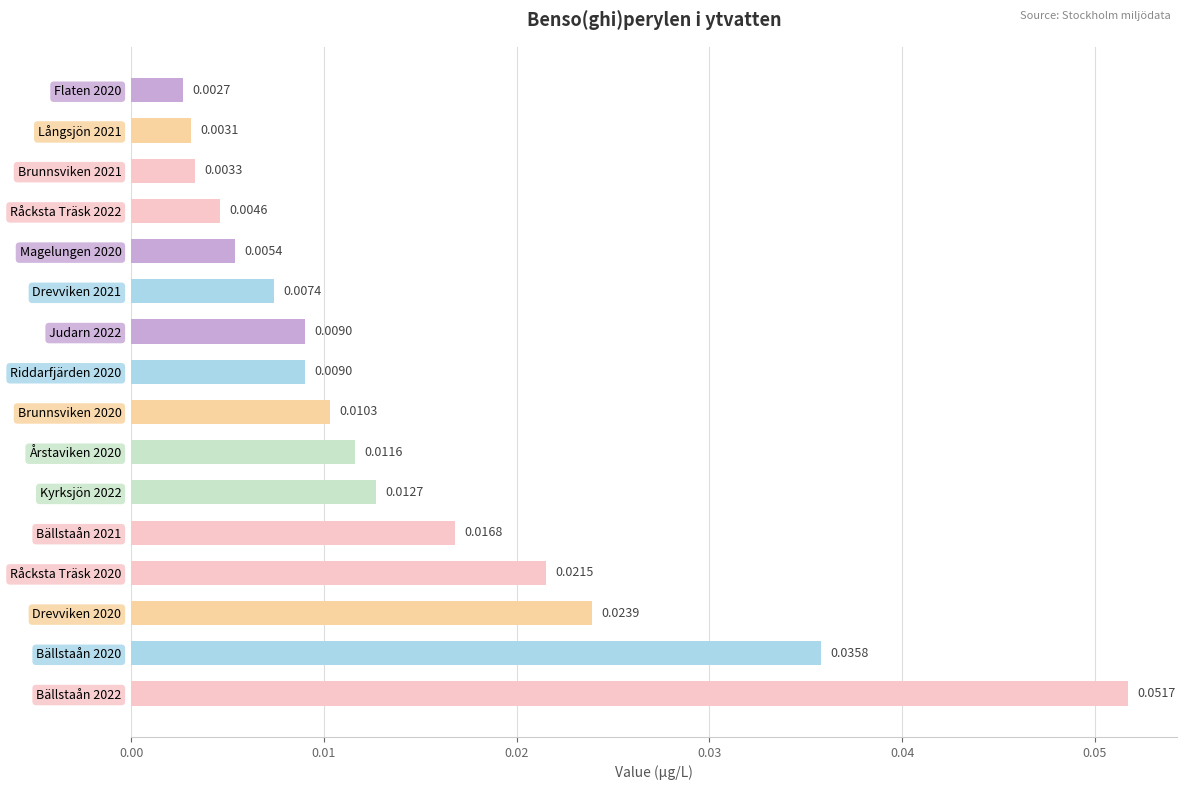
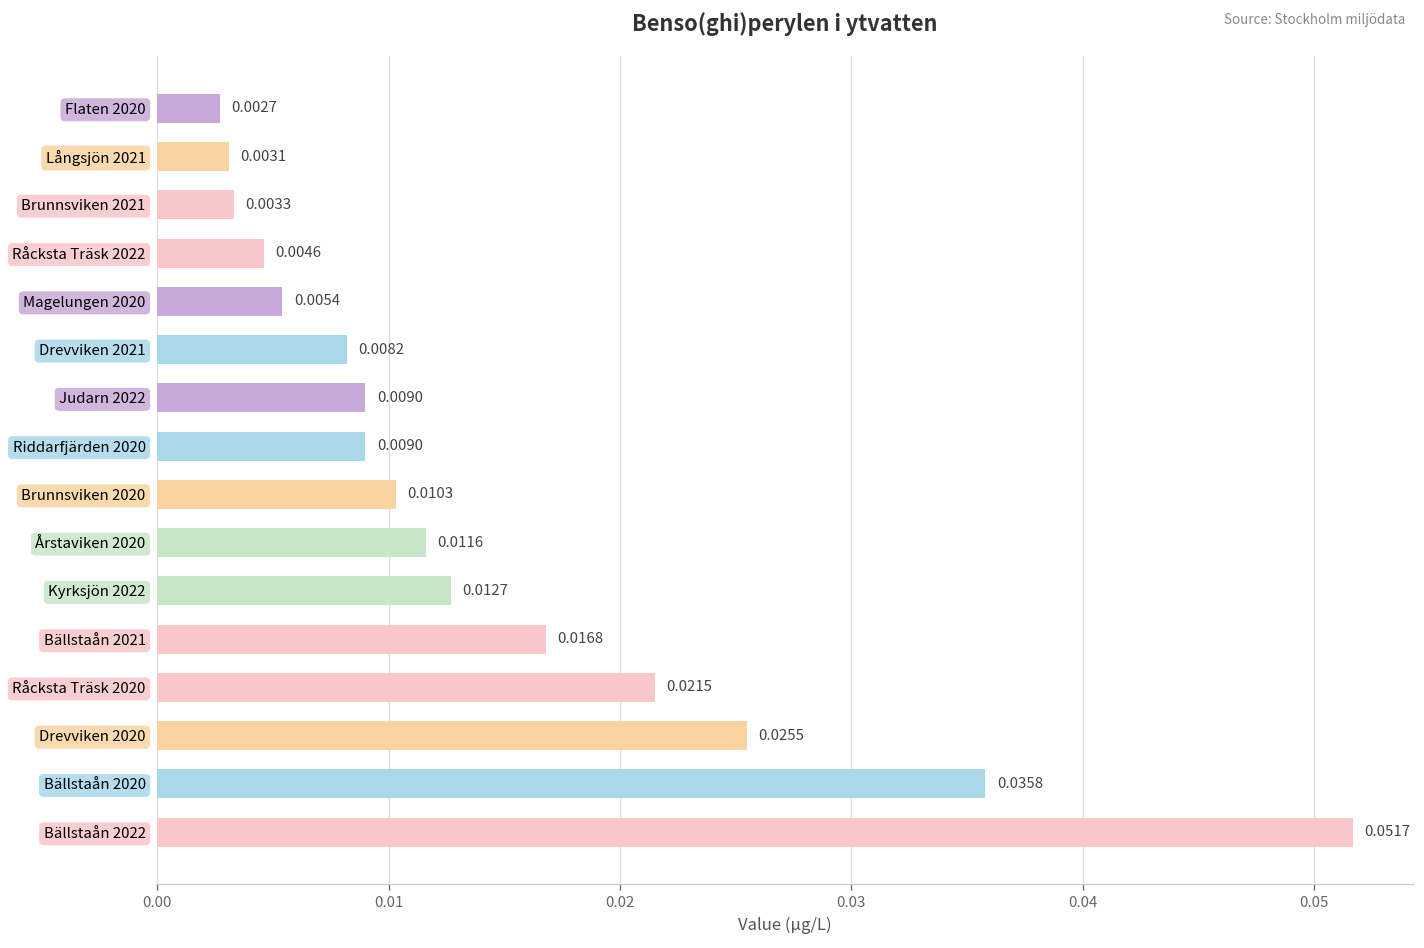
  {
    "Flaten 2020": 0.0027,
    "Långsjön 2021": 0.0031,
    "Brunnsviken 2021": 0.0033,
    "Råcksta Träsk 2022": 0.0046,
    "Magelungen 2020": 0.0054,
-   "Drevviken 2021": 0.0074,
+   "Drevviken 2021": 0.0082,
    "Judarn 2022": 0.0090,
    "Riddarfjärden 2020": 0.0090,
    "Brunnsviken 2020": 0.0103,
    "Årstaviken 2020": 0.0116,
    "Kyrksjön 2022": 0.0127,
    "Bällstaån 2021": 0.0168,
    "Råcksta Träsk 2020": 0.0215,
-   "Drevviken 2020": 0.0239,
+   "Drevviken 2020": 0.0255,
    "Bällstaån 2020": 0.0358,
    "Bällstaån 2022": 0.0517
  }
